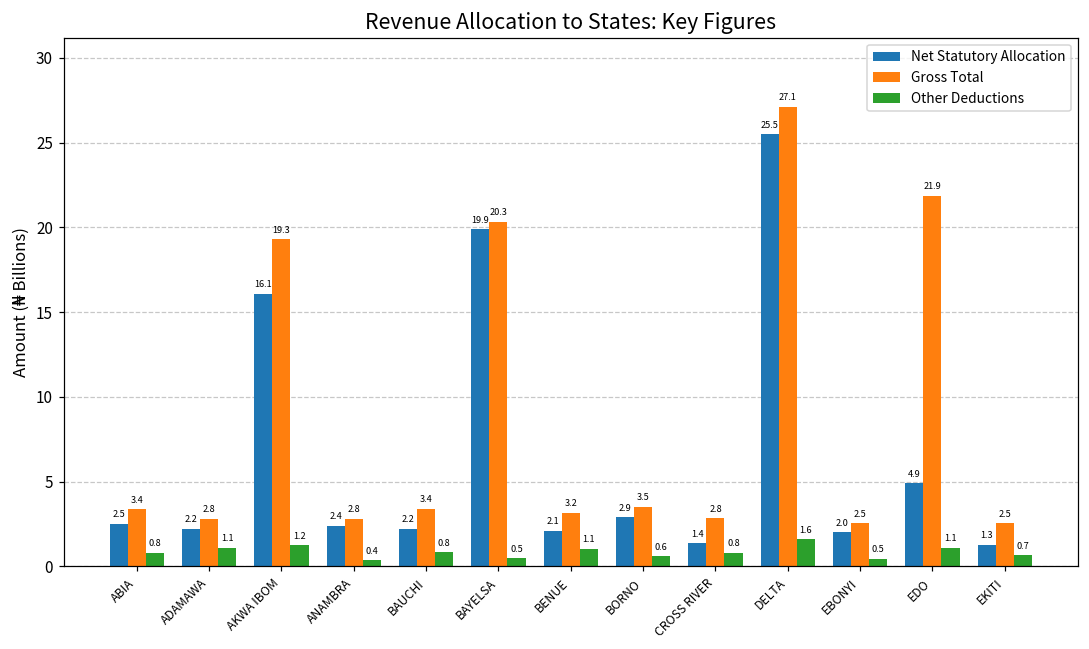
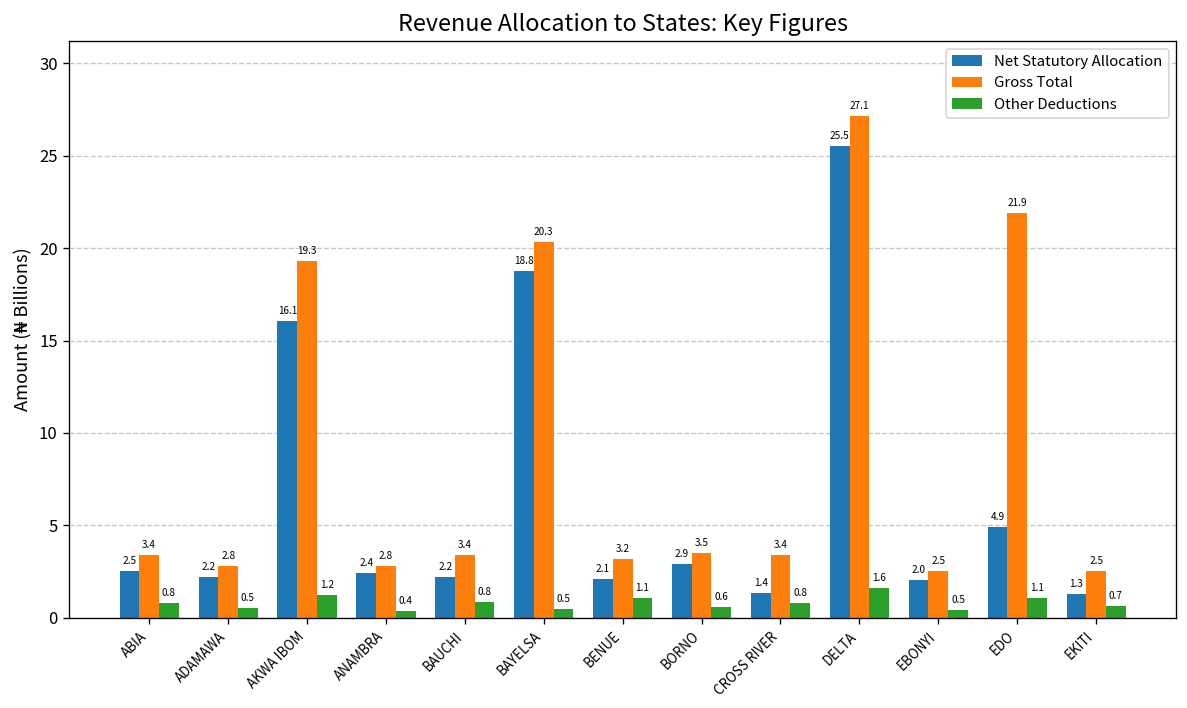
  {
    "Net Statutory Allocation": {
      "ABIA": 2.5,
      "ADAMAWA": 2.2,
      "AKWA IBOM": 16.1,
      "ANAMBRA": 2.4,
      "BAUCHI": 2.2,
-     "BAYELSA": 19.9,
+     "BAYELSA": 18.8,
      "BENUE": 2.1,
      "BORNO": 2.9,
      "CROSS RIVER": 1.4,
      "DELTA": 25.5,
      "EBONYI": 2.0,
      "EDO": 4.9,
      "EKITI": 1.3
    },
    "Gross Total": {
      "ABIA": 3.4,
      "ADAMAWA": 2.8,
      "AKWA IBOM": 19.3,
      "ANAMBRA": 2.8,
      "BAUCHI": 3.4,
      "BAYELSA": 20.3,
      "BENUE": 3.2,
      "BORNO": 3.5,
-     "CROSS RIVER": 2.8,
+     "CROSS RIVER": 3.4,
      "DELTA": 27.1,
      "EBONYI": 2.5,
      "EDO": 21.9,
      "EKITI": 2.5
    },
    "Other Deductions": {
      "ABIA": 0.8,
-     "ADAMAWA": 1.1,
+     "ADAMAWA": 0.5,
      "AKWA IBOM": 1.2,
      "ANAMBRA": 0.4,
      "BAUCHI": 0.8,
      "BAYELSA": 0.5,
      "BENUE": 1.1,
      "BORNO": 0.6,
      "CROSS RIVER": 0.8,
      "DELTA": 1.6,
      "EBONYI": 0.5,
      "EDO": 1.1,
      "EKITI": 0.7
    }
  }
